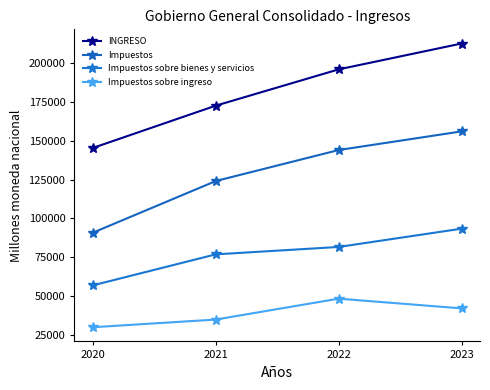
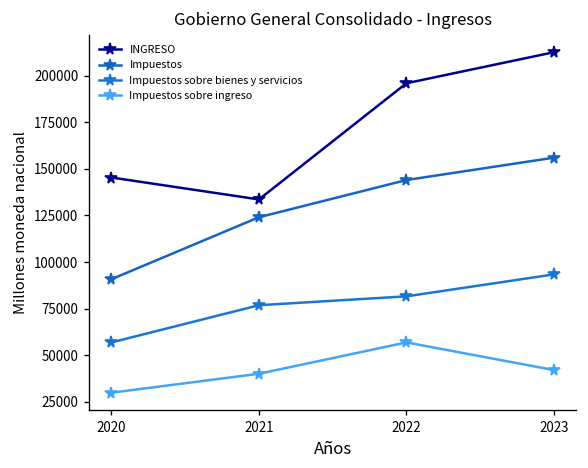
  {
    "INGRESO": {
      "2020": 145000,
-     "2021": 173000,
+     "2021": 134000,
      "2022": 196000,
      "2023": 213000
    },
    "Impuestos sobre ingreso": {
      "2020": 30000,
-     "2021": 35000,
-     "2022": 48000,
+     "2021": 40000,
+     "2022": 57000,
      "2023": 42000
    }
  }
